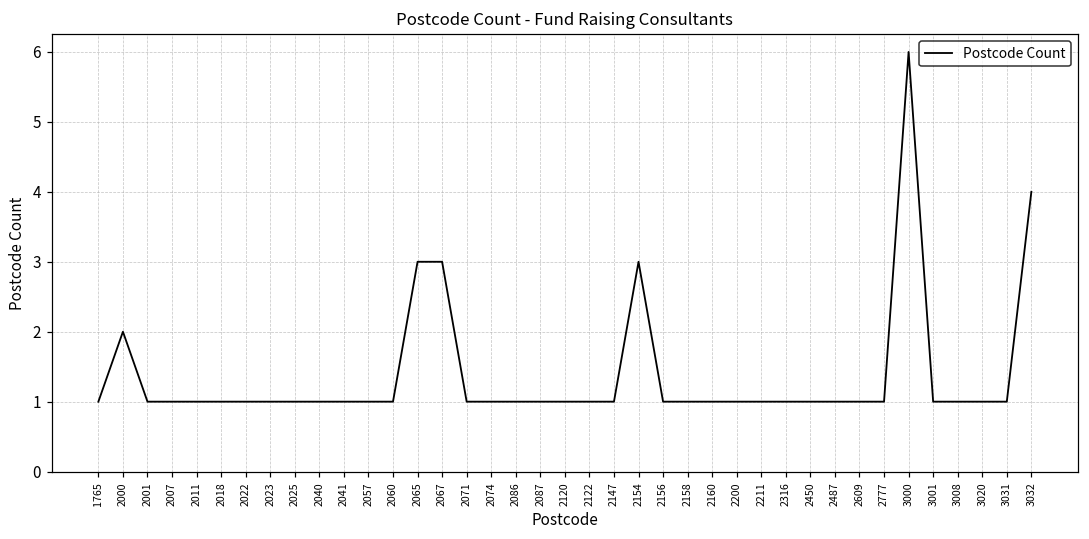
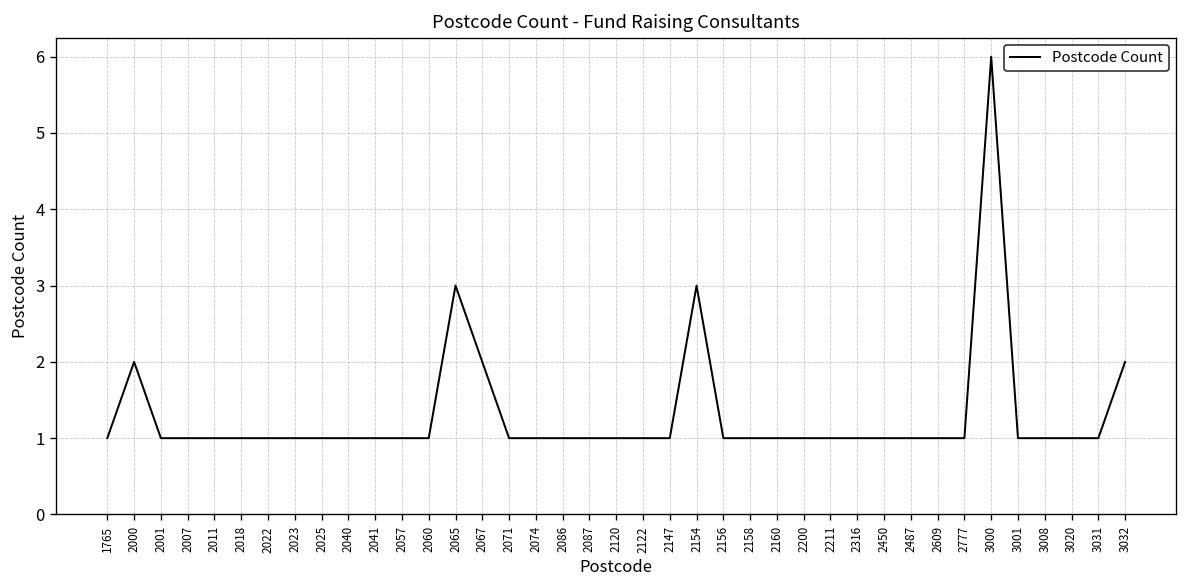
  {
    "1765": 1,
    "2000": 2,
    "2001": 1,
    "2007": 1,
    "2011": 1,
    "2018": 1,
    "2022": 1,
    "2023": 1,
    "2025": 1,
    "2040": 1,
    "2041": 1,
    "2057": 1,
    "2060": 1,
    "2065": 3,
-   "2067": 3,
+   "2067": 2,
    "2071": 1,
    "2074": 1,
    "2086": 1,
    "2087": 1,
    "2120": 1,
    "2122": 1,
    "2147": 1,
    "2154": 3,
    "2156": 1,
    "2158": 1,
    "2160": 1,
    "2200": 1,
    "2211": 1,
    "2316": 1,
    "2450": 1,
    "2487": 1,
    "2609": 1,
    "2777": 1,
    "3000": 6,
    "3001": 1,
    "3008": 1,
    "3020": 1,
    "3031": 1,
-   "3032": 4
+   "3032": 2
  }
